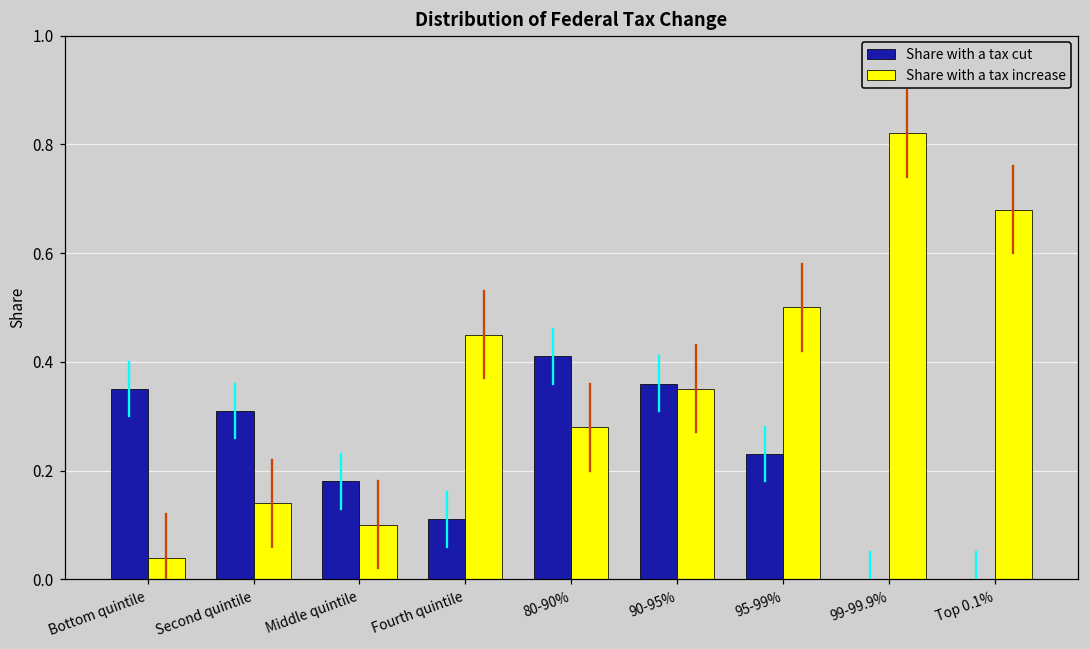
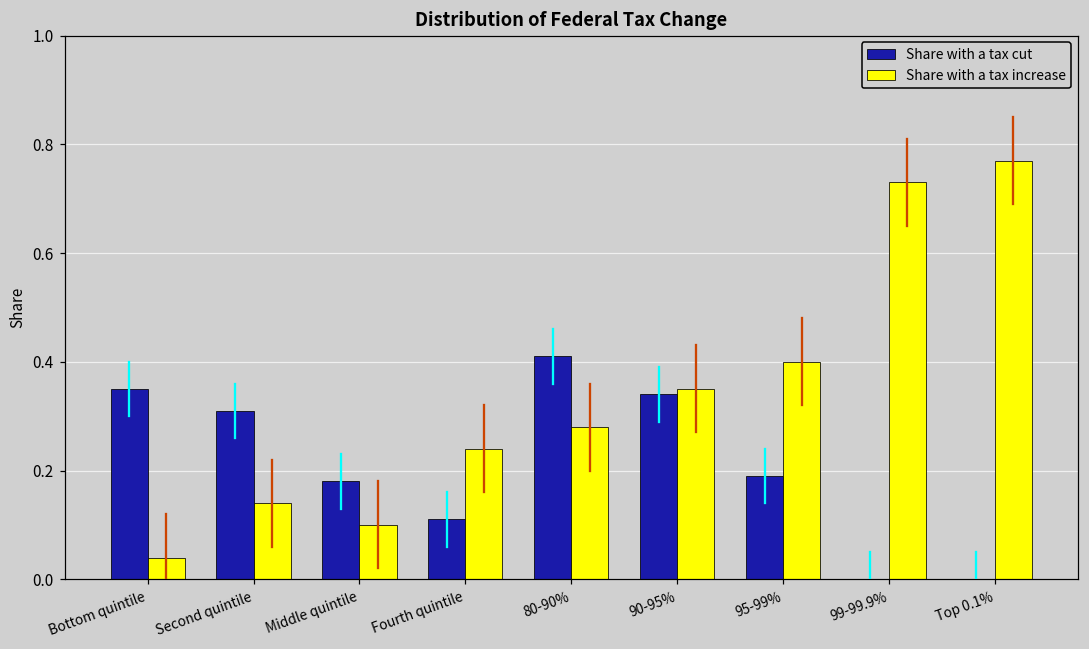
  {
    "Share with a tax cut": {
      "Bottom quintile": 0.35,
      "Second quintile": 0.31,
      "Middle quintile": 0.18,
      "Fourth quintile": 0.11,
      "80-90%": 0.41,
-     "90-95%": 0.36,
-     "95-99%": 0.23,
+     "90-95%": 0.34,
+     "95-99%": 0.19,
      "99-99.9%": 0.00,
      "Top 0.1%": 0.00
    },
    "Share with a tax increase": {
      "Bottom quintile": 0.04,
      "Second quintile": 0.14,
      "Middle quintile": 0.10,
-     "Fourth quintile": 0.45,
+     "Fourth quintile": 0.24,
      "80-90%": 0.28,
      "90-95%": 0.35,
-     "95-99%": 0.5,
-     "99-99.9%": 0.82,
-     "Top 0.1%": 0.68
+     "95-99%": 0.4,
+     "99-99.9%": 0.73,
+     "Top 0.1%": 0.77
    }
  }
